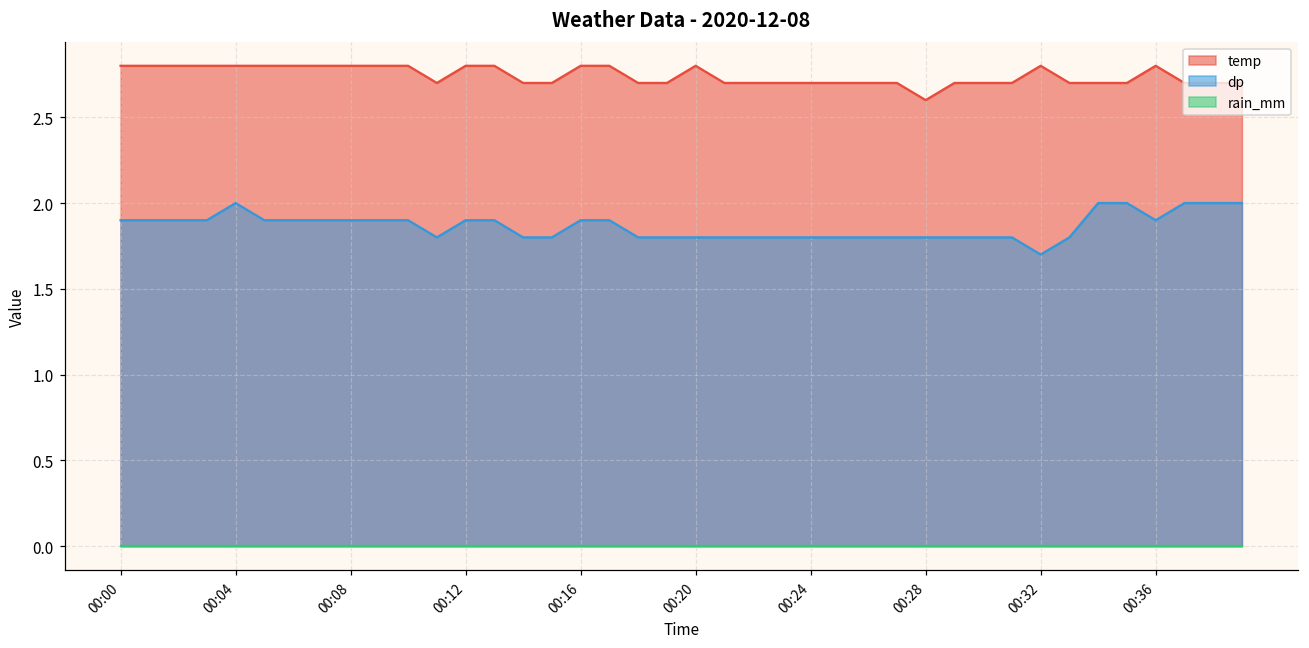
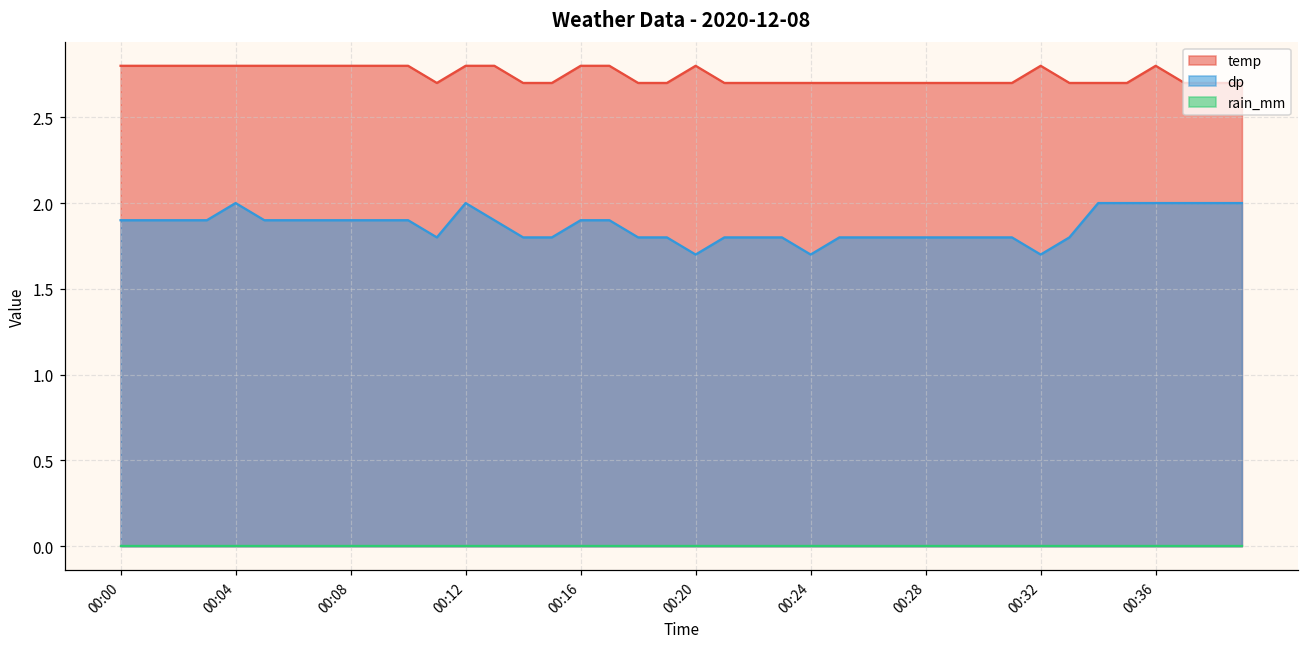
  {
    "temp": {
      "00:00": 2.8,
      "00:04": 2.8,
      "00:08": 2.8,
      "00:12": 2.8,
      "00:16": 2.8,
      "00:20": 2.8,
      "00:24": 2.7,
-     "00:28": 2.6,
+     "00:28": 2.7,
      "00:32": 2.8,
      "00:36": 2.8
    },
    "dp": {
      "00:00": 1.9,
      "00:04": 2.0,
      "00:08": 1.9,
-     "00:12": 1.9,
+     "00:12": 2.0,
      "00:16": 1.9,
-     "00:20": 1.8,
-     "00:24": 1.8,
+     "00:20": 1.7,
+     "00:24": 1.7,
      "00:28": 1.8,
      "00:32": 1.7,
-     "00:36": 1.9
+     "00:36": 2.0
    },
    "rain_mm": {
      "00:00": 0.0,
      "00:04": 0.0,
      "00:08": 0.0,
      "00:12": 0.0,
      "00:16": 0.0,
      "00:20": 0.0,
      "00:24": 0.0,
      "00:28": 0.0,
      "00:32": 0.0,
      "00:36": 0.0
    }
  }
